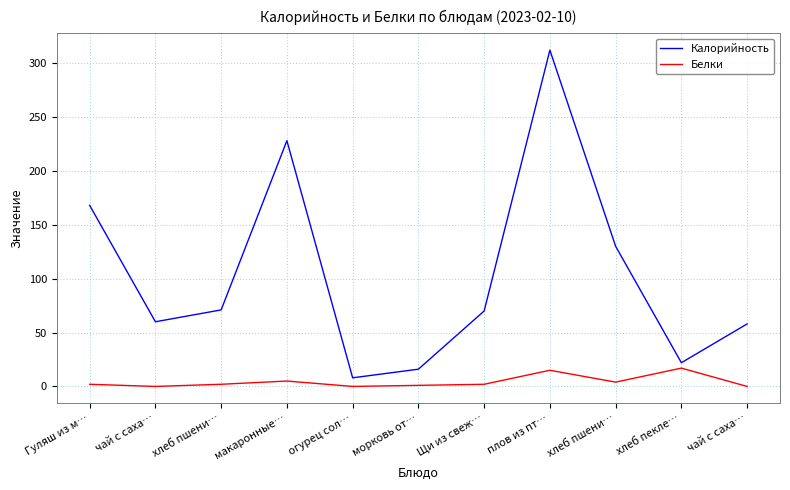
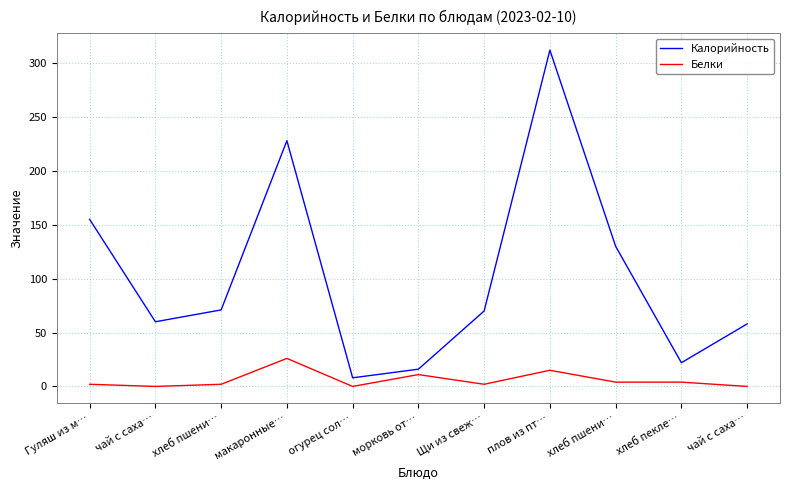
  {
    "Калорийность": {
-     "Гуляш из м…": 168,
+     "Гуляш из м…": 155,
      "макаронные…": 228,
      "огурец сол…": 8,
      "морковь от…": 16,
      "Щи из свеж…": 70,
      "плов из пт…": 312,
      "хлеб пекле…": 22
    },
    "Белки": {
      "Гуляш из м…": 2,
-     "макаронные…": 5,
+     "макаронные…": 26,
      "огурец сол…": 0,
-     "морковь от…": 1,
+     "морковь от…": 11,
      "Щи из свеж…": 2,
      "плов из пт…": 15,
-     "хлеб пекле…": 17
+     "хлеб пекле…": 4
    }
  }
